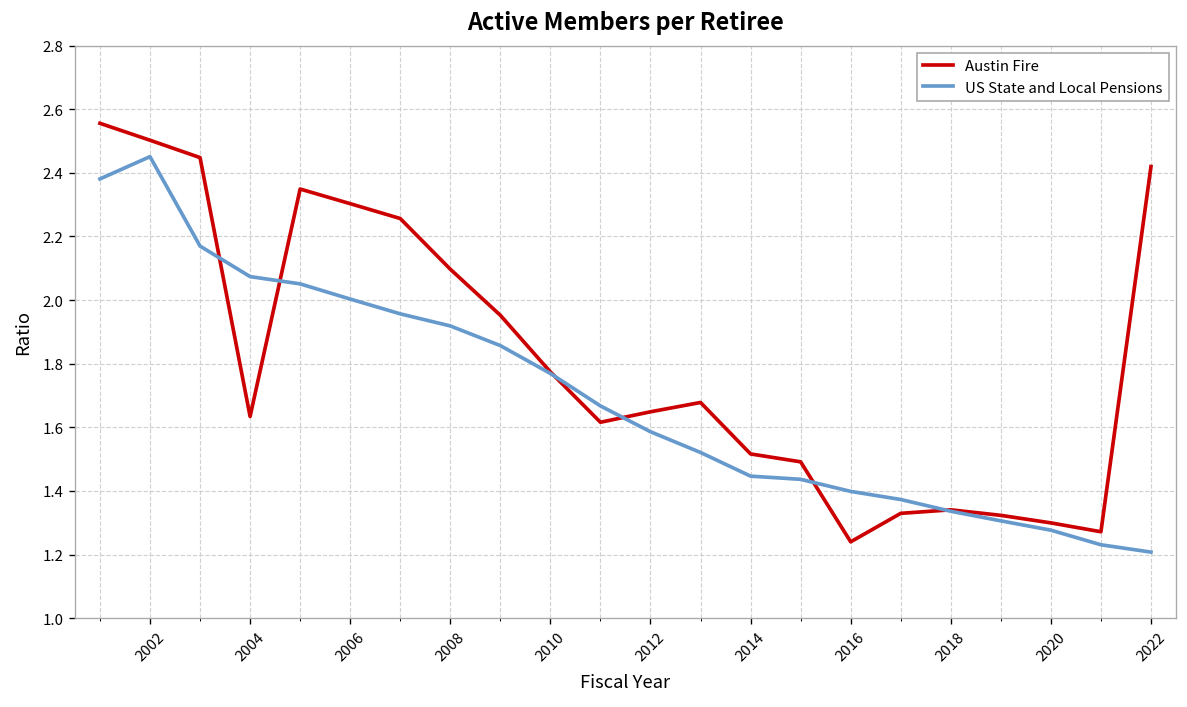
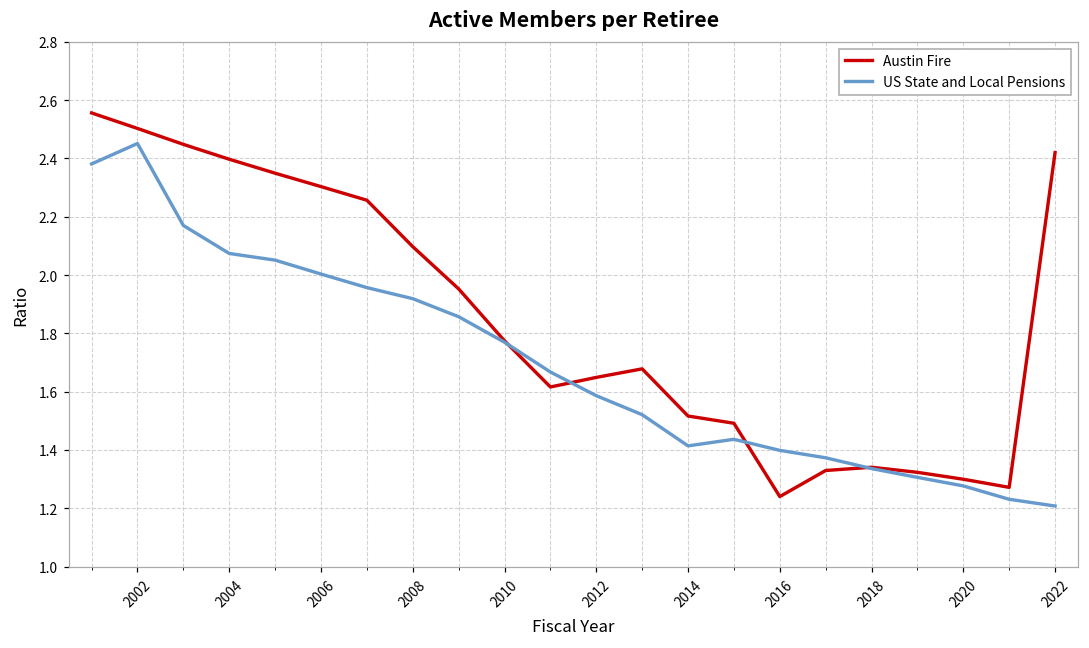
  {
    "Austin Fire": {
      "2002": 2.50,
-     "2004": 1.63,
+     "2004": 2.40,
      "2006": 2.30,
      "2008": 2.10,
      "2012": 1.65,
      "2014": 1.52,
      "2016": 1.24,
      "2020": 1.30,
      "2022": 2.42
    },
    "US State and Local Pensions": {
      "2002": 2.45,
      "2004": 2.07,
      "2006": 2.00,
      "2008": 1.92,
      "2012": 1.59,
-     "2014": 1.45,
+     "2014": 1.41,
      "2016": 1.40,
      "2020": 1.28,
      "2022": 1.21
    }
  }
